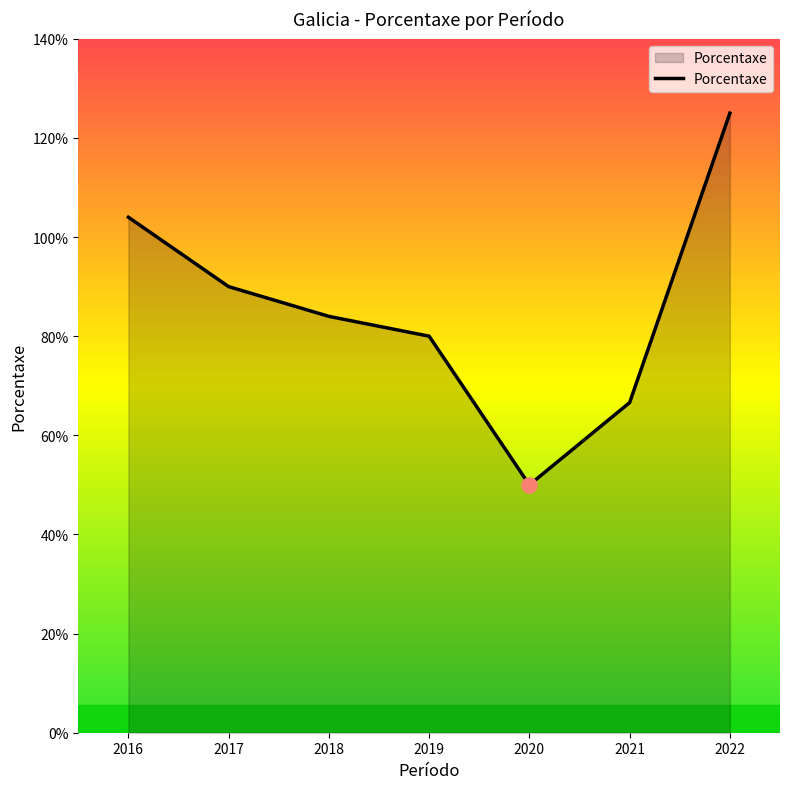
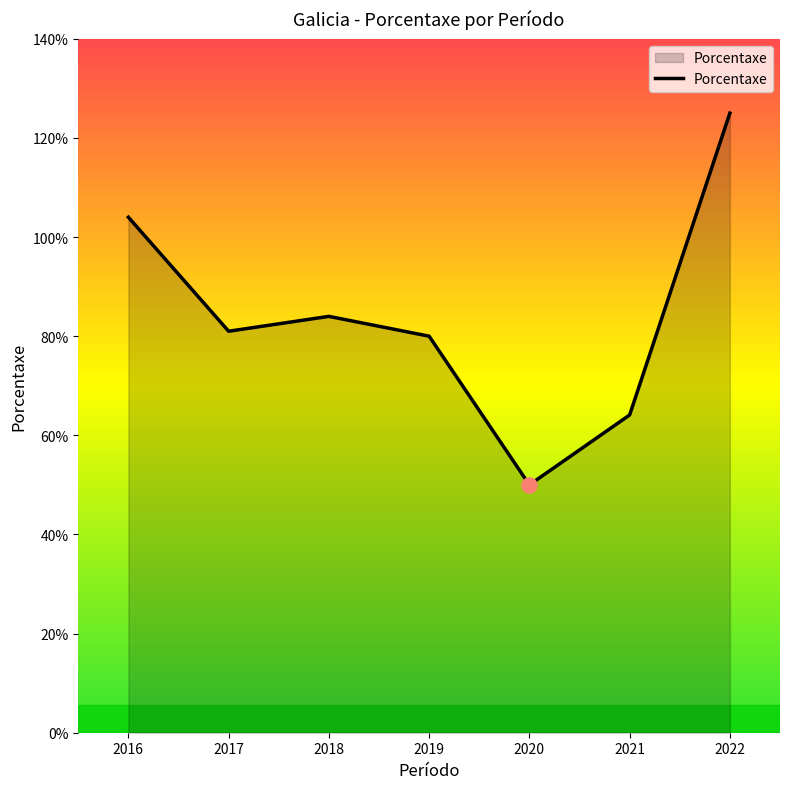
  {
    "Porcentaxe": {
      "2016": "104%",
-     "2017": "90%",
+     "2017": "81%",
      "2018": "84%",
      "2019": "80%",
-     "2021": "67%",
+     "2021": "64%",
      "2022": "125%"
    }
  }
